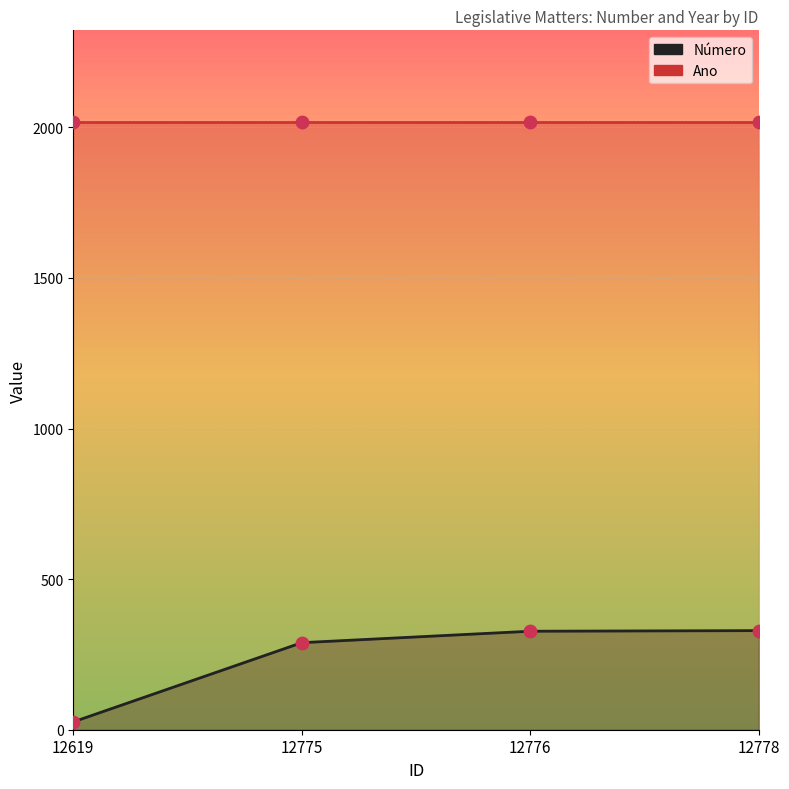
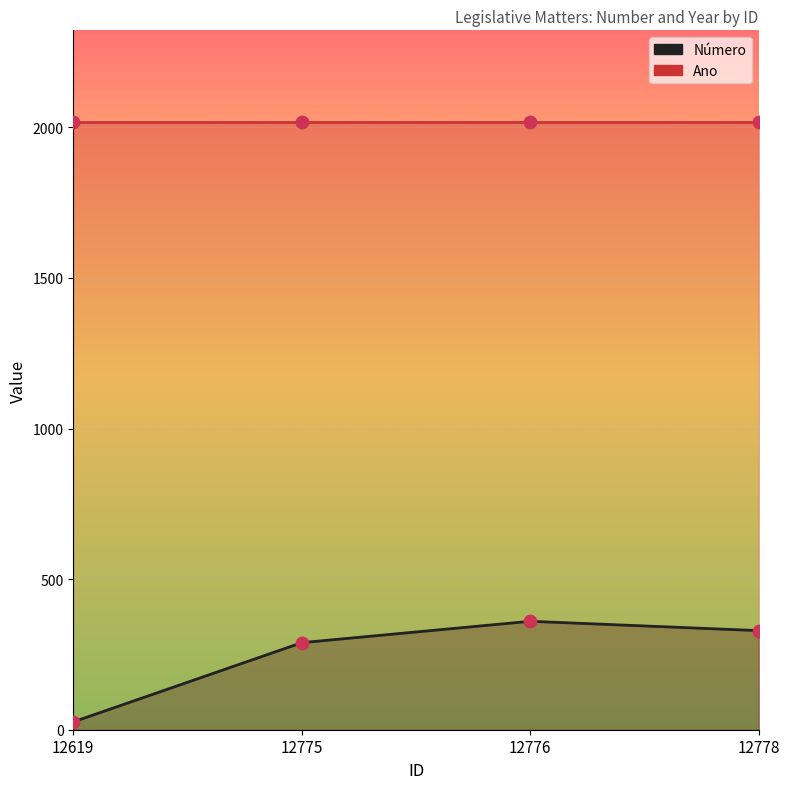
  {
    "Número": {
      "12775": 290,
-     "12776": 330
+     "12776": 360
    },
    "Ano": {
      "12775": 2020,
      "12776": 2020
    }
  }
